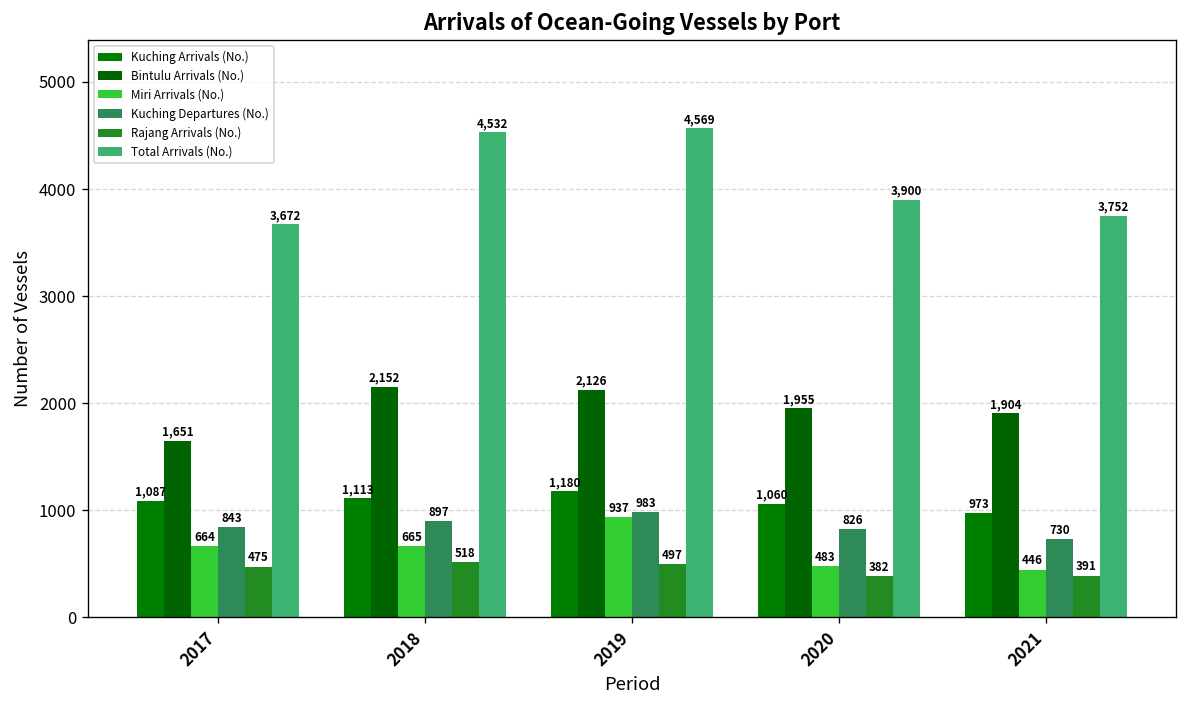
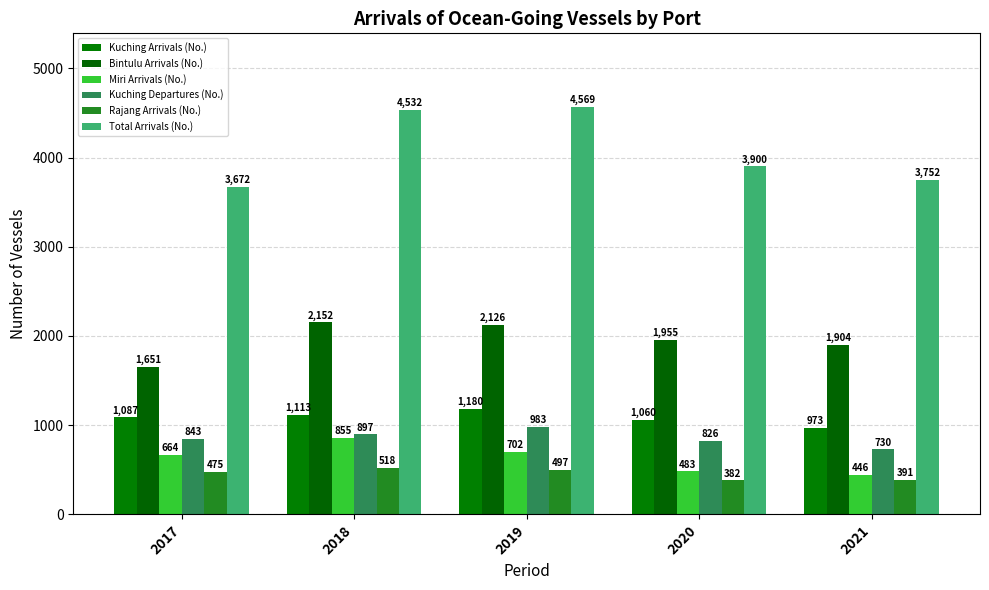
  {
    "Miri Arrivals (No.)": {
      "2017": 664,
-     "2018": 665,
-     "2019": 937,
+     "2018": 855,
+     "2019": 702,
      "2020": 483,
      "2021": 446
    }
  }
